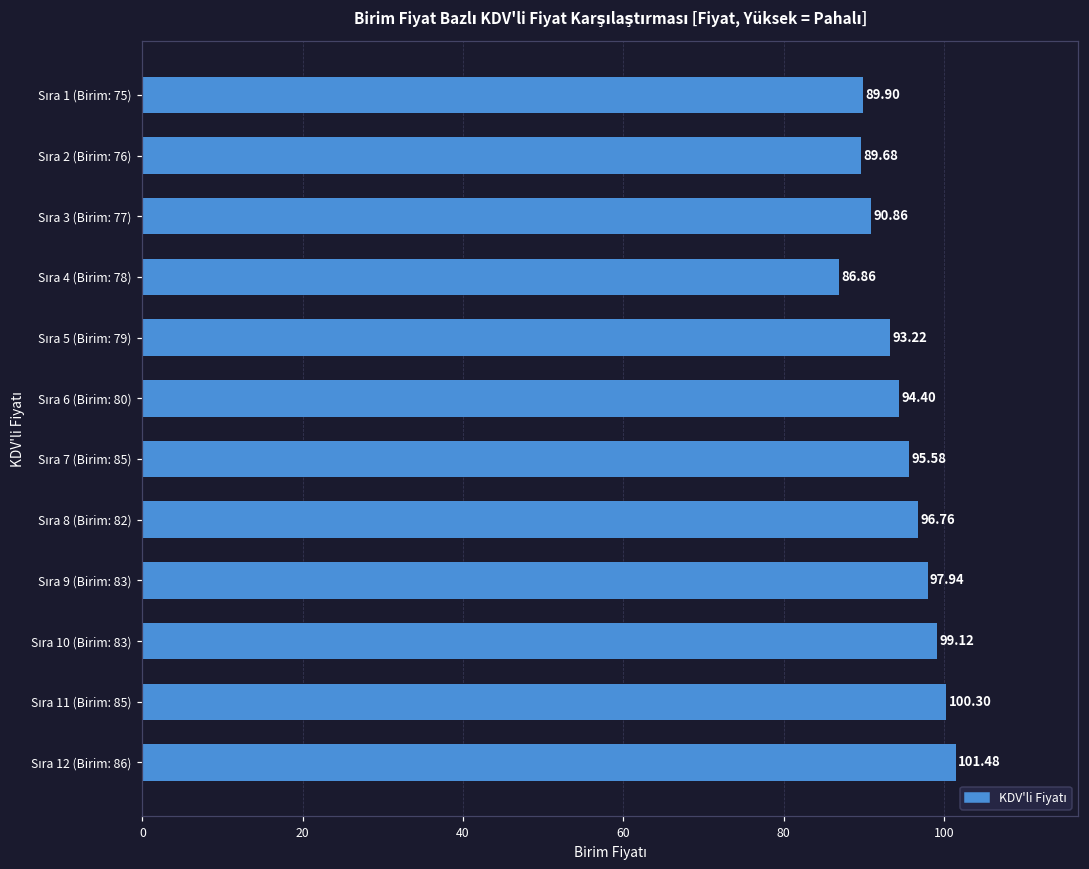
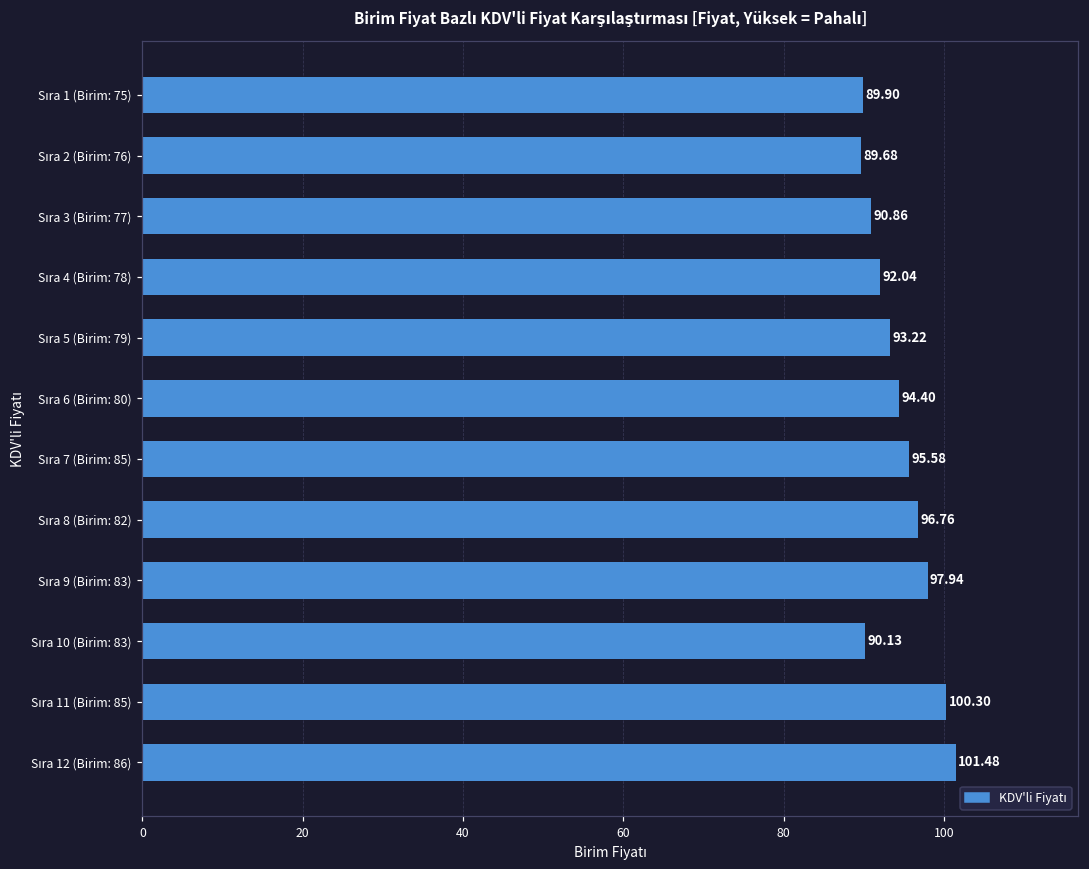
  {
    "Sıra 1 (Birim: 75)": 89.90,
    "Sıra 2 (Birim: 76)": 89.68,
    "Sıra 3 (Birim: 77)": 90.86,
-   "Sıra 4 (Birim: 78)": 86.86,
+   "Sıra 4 (Birim: 78)": 92.04,
    "Sıra 5 (Birim: 79)": 93.22,
    "Sıra 6 (Birim: 80)": 94.40,
    "Sıra 7 (Birim: 85)": 95.58,
    "Sıra 8 (Birim: 82)": 96.76,
    "Sıra 9 (Birim: 83)": 97.94,
-   "Sıra 10 (Birim: 83)": 99.12,
+   "Sıra 10 (Birim: 83)": 90.13,
    "Sıra 11 (Birim: 85)": 100.30,
    "Sıra 12 (Birim: 86)": 101.48
  }
